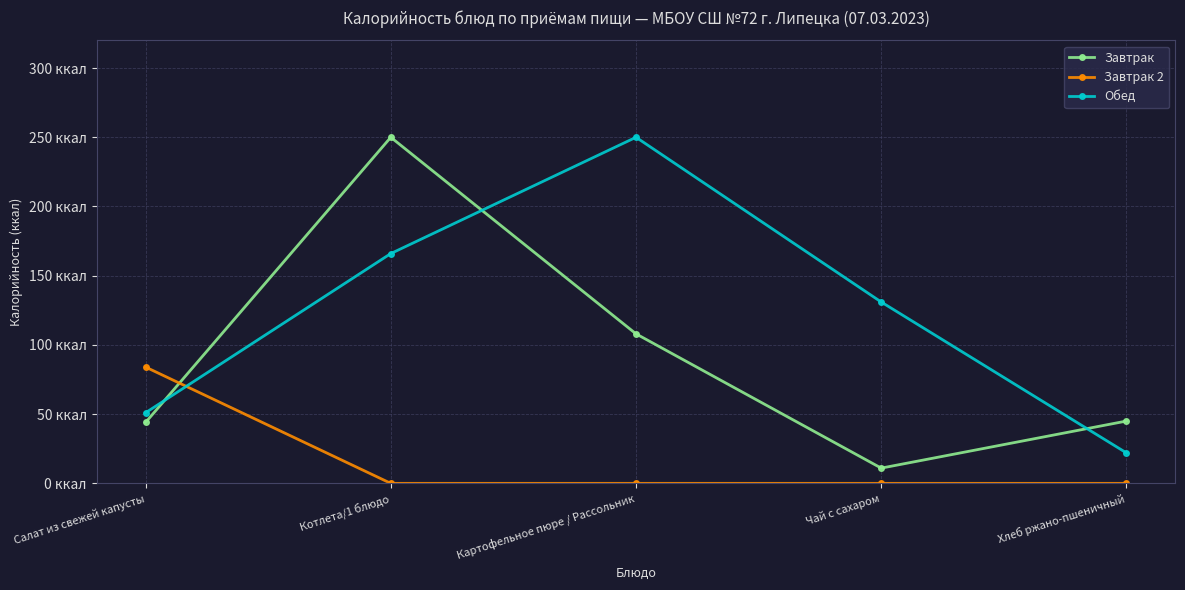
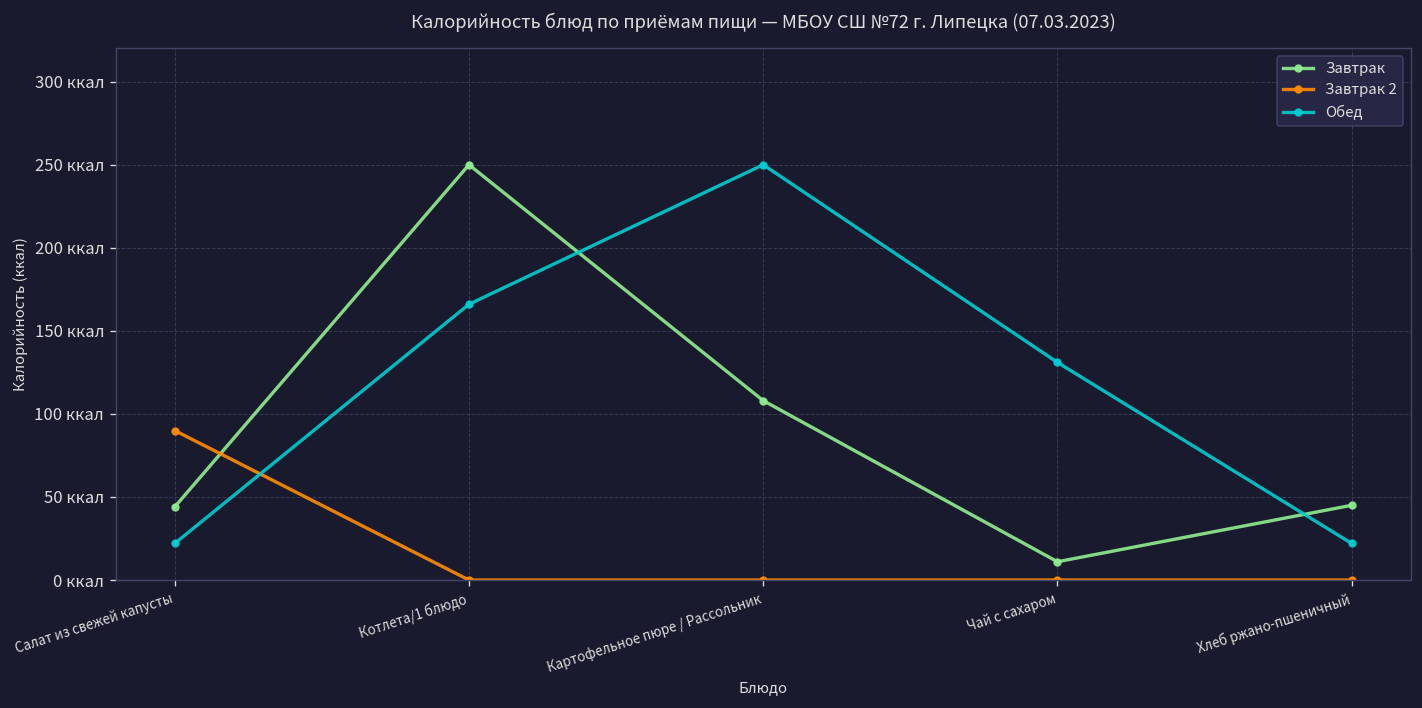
  {
    "Завтрак": {
      "Салат из свежей капусты": "44 ккал",
      "Котлета/1 блюдо": "250 ккал",
      "Картофельное пюре / Рассольник": "108 ккал",
      "Чай с сахаром": "11 ккал",
      "Хлеб ржано-пшеничный": "45 ккал"
    },
    "Завтрак 2": {
-     "Салат из свежей капусты": "84 ккал",
+     "Салат из свежей капусты": "90 ккал",
      "Котлета/1 блюдо": "0 ккал",
      "Картофельное пюре / Рассольник": "0 ккал",
      "Чай с сахаром": "0 ккал",
      "Хлеб ржано-пшеничный": "0 ккал"
    },
    "Обед": {
-     "Салат из свежей капусты": "51 ккал",
+     "Салат из свежей капусты": "22 ккал",
      "Котлета/1 блюдо": "166 ккал",
      "Картофельное пюре / Рассольник": "250 ккал",
      "Чай с сахаром": "131 ккал",
      "Хлеб ржано-пшеничный": "22 ккал"
    }
  }
